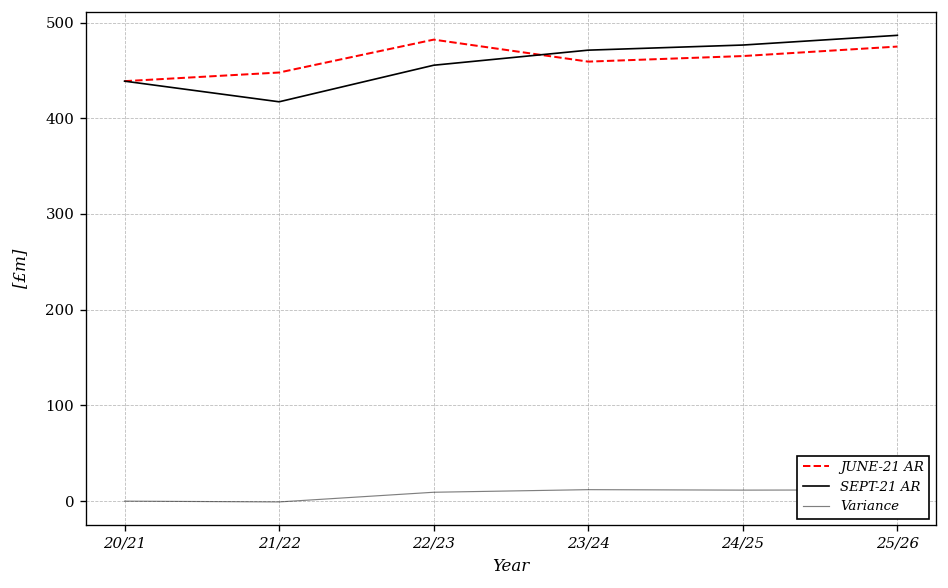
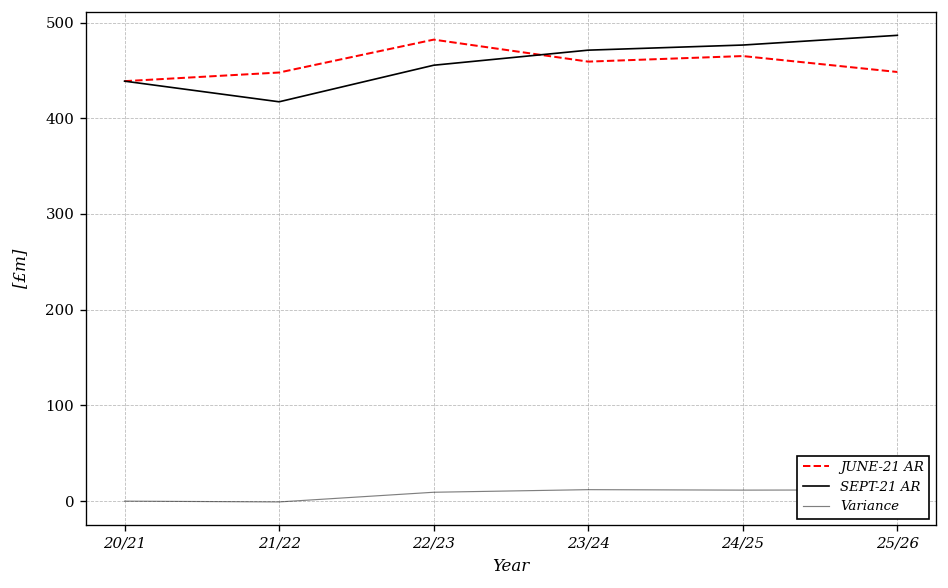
  {
    "JUNE-21 AR": {
      "21/22": 450,
      "22/23": 480,
      "23/24": 460,
      "24/25": 470,
-     "25/26": 470
+     "25/26": 450
    }
  }
